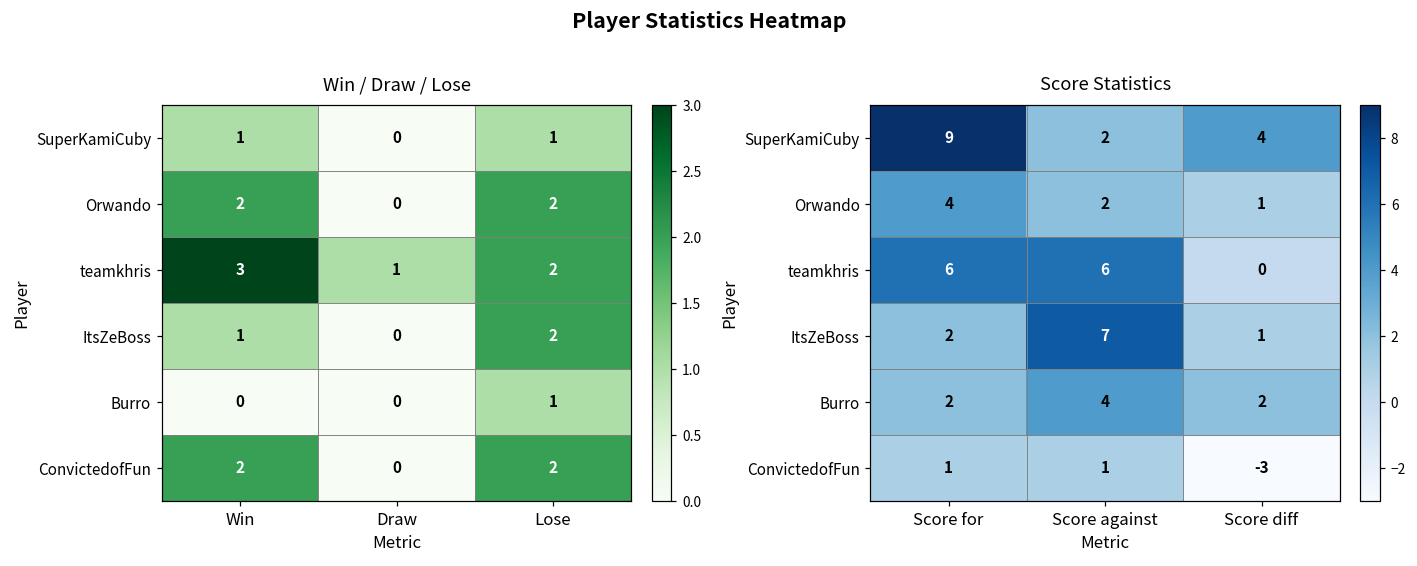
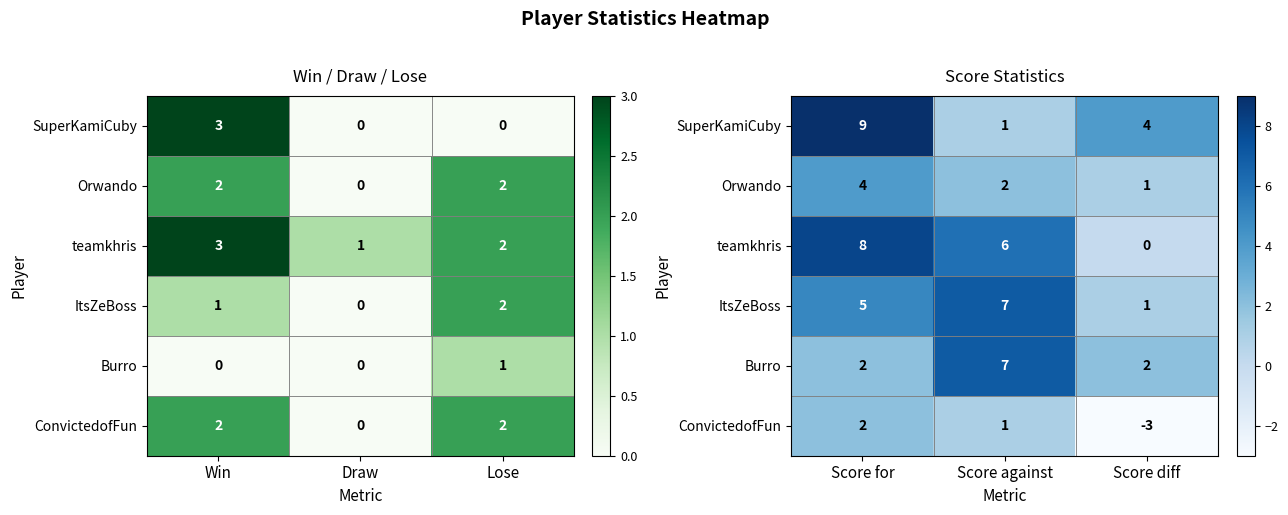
  {
    "Win / Draw / Lose": {
      "SuperKamiCuby": {
-       "Win": 1,
+       "Win": 3,
        "Draw": 0,
-       "Lose": 1
+       "Lose": 0
      },
      "Orwando": {
        "Win": 2,
        "Draw": 0,
        "Lose": 2
      },
      "teamkhris": {
        "Win": 3,
        "Draw": 1,
        "Lose": 2
      },
      "ItsZeBoss": {
        "Win": 1,
        "Draw": 0,
        "Lose": 2
      },
      "Burro": {
        "Win": 0,
        "Draw": 0,
        "Lose": 1
      },
      "ConvictedofFun": {
        "Win": 2,
        "Draw": 0,
        "Lose": 2
      }
    },
    "Score Statistics": {
      "SuperKamiCuby": {
        "Score for": 9,
-       "Score against": 2,
+       "Score against": 1,
        "Score diff": 4
      },
      "Orwando": {
        "Score for": 4,
        "Score against": 2,
        "Score diff": 1
      },
      "teamkhris": {
-       "Score for": 6,
+       "Score for": 8,
        "Score against": 6,
        "Score diff": 0
      },
      "ItsZeBoss": {
-       "Score for": 2,
+       "Score for": 5,
        "Score against": 7,
        "Score diff": 1
      },
      "Burro": {
        "Score for": 2,
-       "Score against": 4,
+       "Score against": 7,
        "Score diff": 2
      },
      "ConvictedofFun": {
-       "Score for": 1,
+       "Score for": 2,
        "Score against": 1,
        "Score diff": -3
      }
    }
  }
